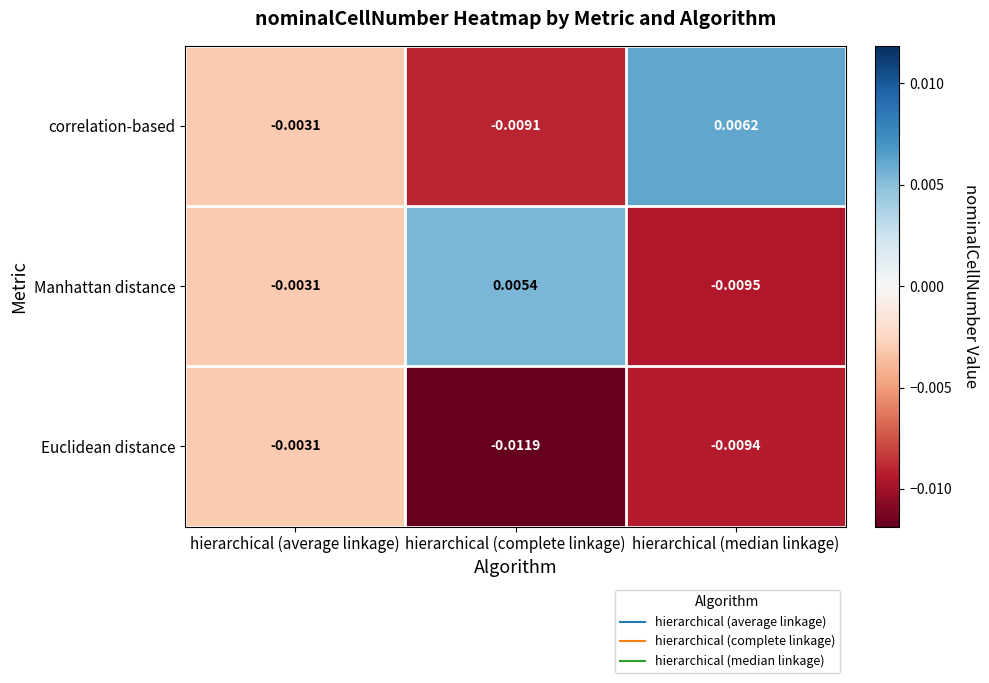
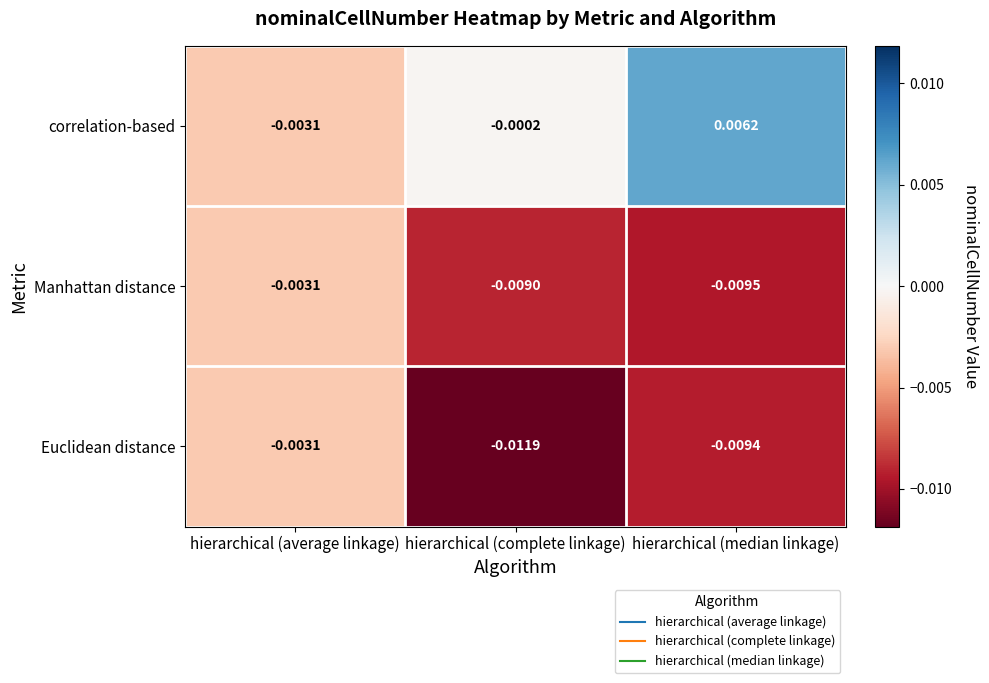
  {
    "correlation-based": {
      "hierarchical (average linkage)": -0.0031,
-     "hierarchical (complete linkage)": -0.0091,
+     "hierarchical (complete linkage)": -0.0002,
      "hierarchical (median linkage)": 0.0062
    },
    "Manhattan distance": {
      "hierarchical (average linkage)": -0.0031,
-     "hierarchical (complete linkage)": 0.0054,
+     "hierarchical (complete linkage)": -0.0090,
      "hierarchical (median linkage)": -0.0095
    },
    "Euclidean distance": {
      "hierarchical (average linkage)": -0.0031,
      "hierarchical (complete linkage)": -0.0119,
      "hierarchical (median linkage)": -0.0094
    }
  }
